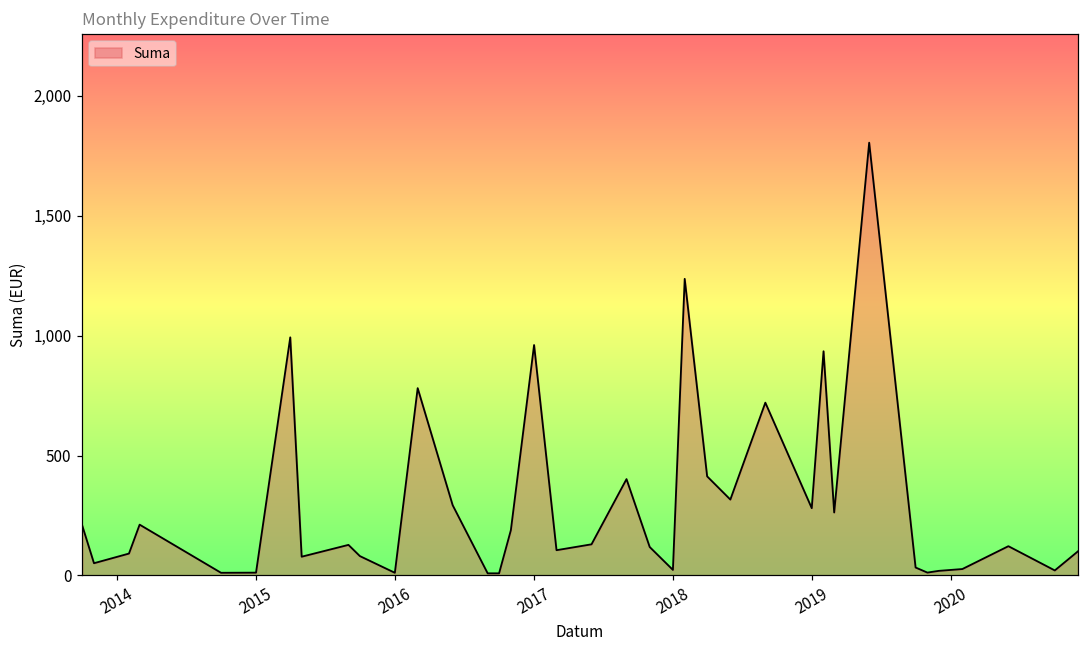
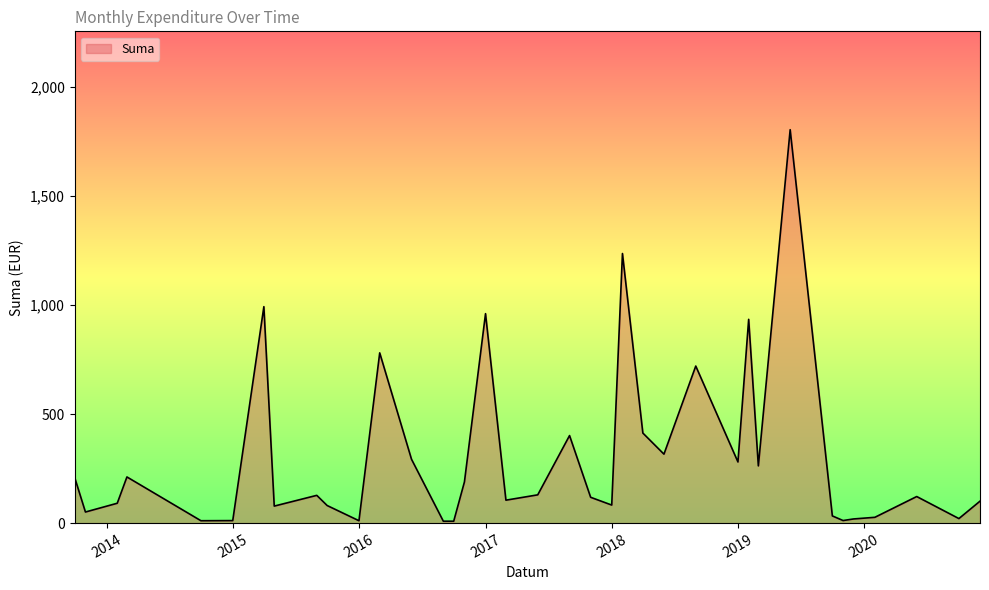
  {
    "2015": 10,
    "2016": 10,
    "2017": 960,
-   "2018": 20,
+   "2018": 80,
    "2019": 280
  }
